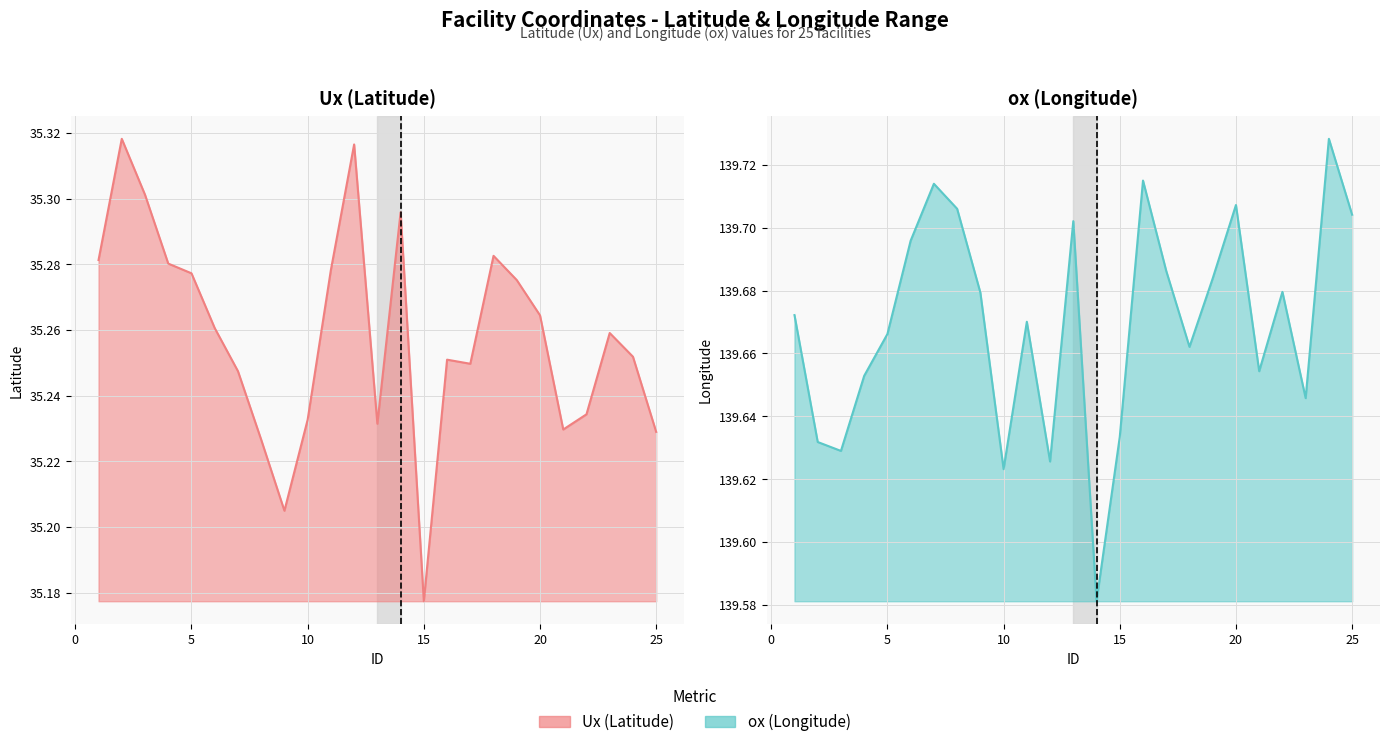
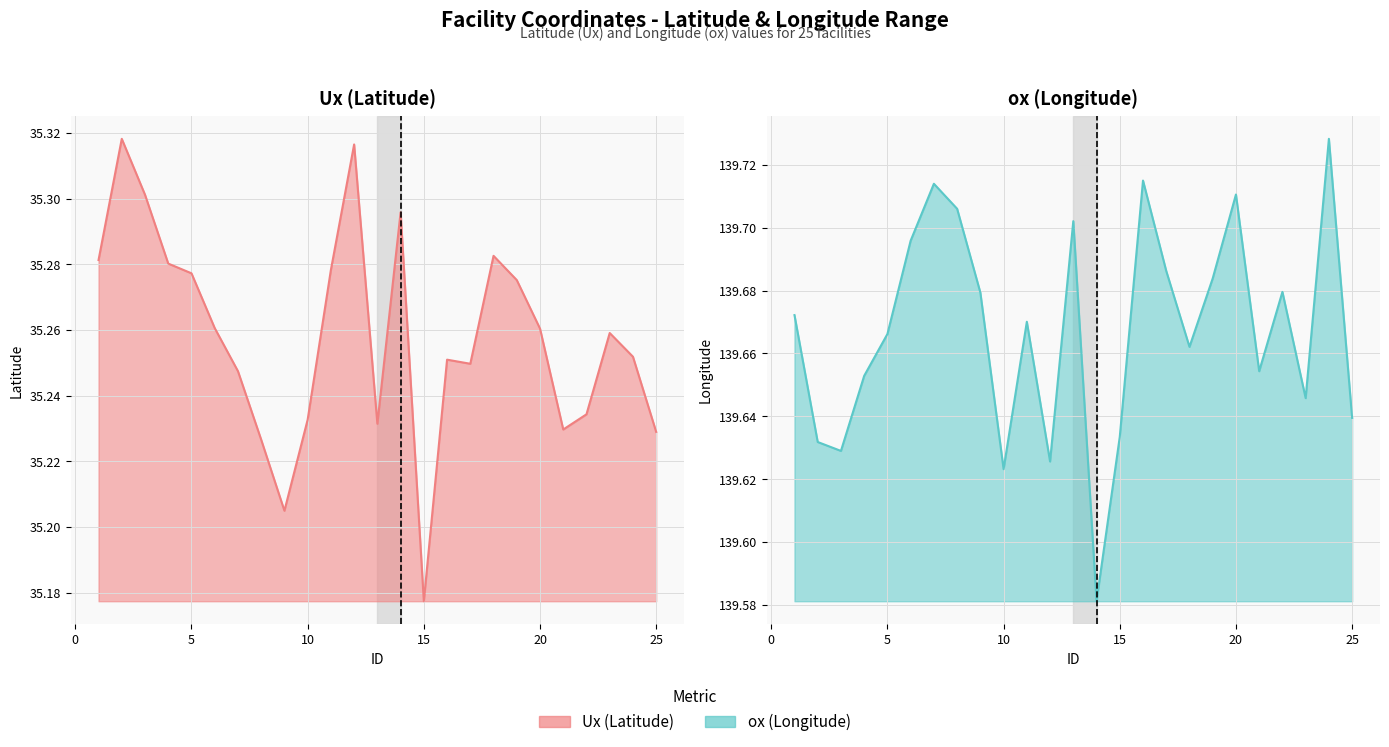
  {
    "Ux (Latitude)": {
      "5": 35.277,
      "10": 35.233,
      "15": 35.177,
-     "20": 35.265,
+     "20": 35.260,
      "25": 35.229
    },
    "ox (Longitude)": {
      "5": 139.666,
      "10": 139.623,
      "15": 139.633,
-     "20": 139.707,
-     "25": 139.704
+     "20": 139.711,
+     "25": 139.639
    }
  }
